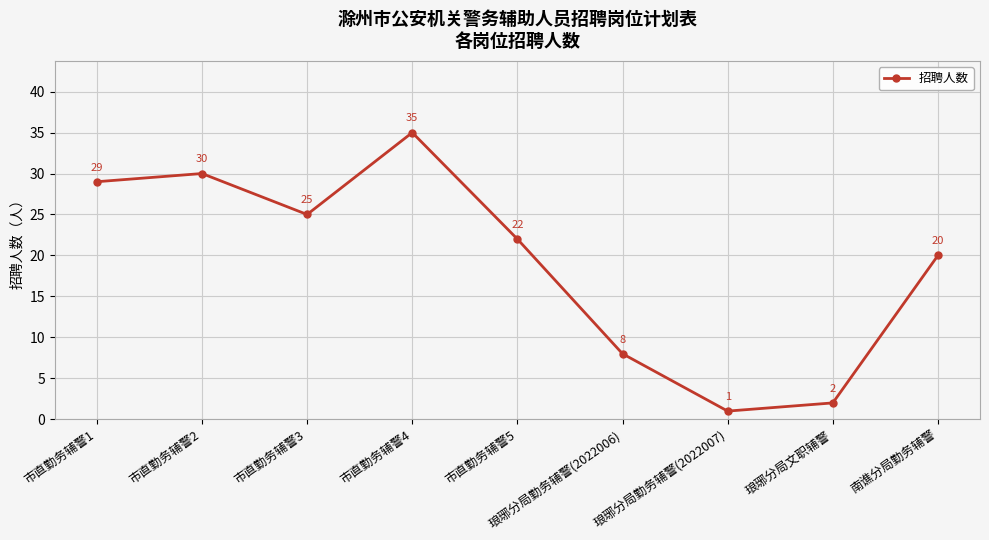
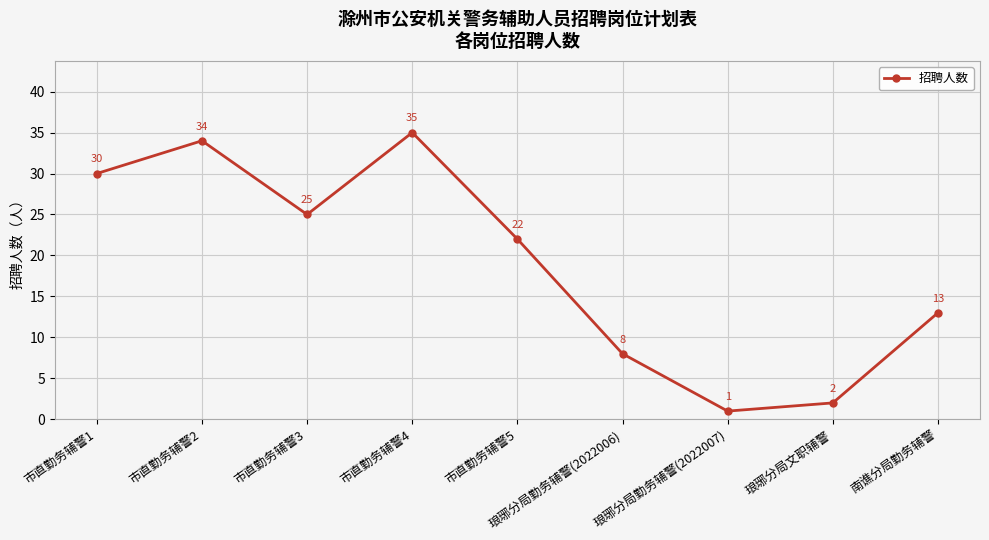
  {
-   "市直勤务辅警1": 29,
-   "市直勤务辅警2": 30,
+   "市直勤务辅警1": 30,
+   "市直勤务辅警2": 34,
    "市直勤务辅警3": 25,
    "市直勤务辅警4": 35,
    "市直勤务辅警5": 22,
    "琅琊分局勤务辅警(2022006)": 8,
    "琅琊分局勤务辅警(2022007)": 1,
    "琅琊分局文职辅警": 2,
-   "南谯分局勤务辅警": 20
+   "南谯分局勤务辅警": 13
  }
